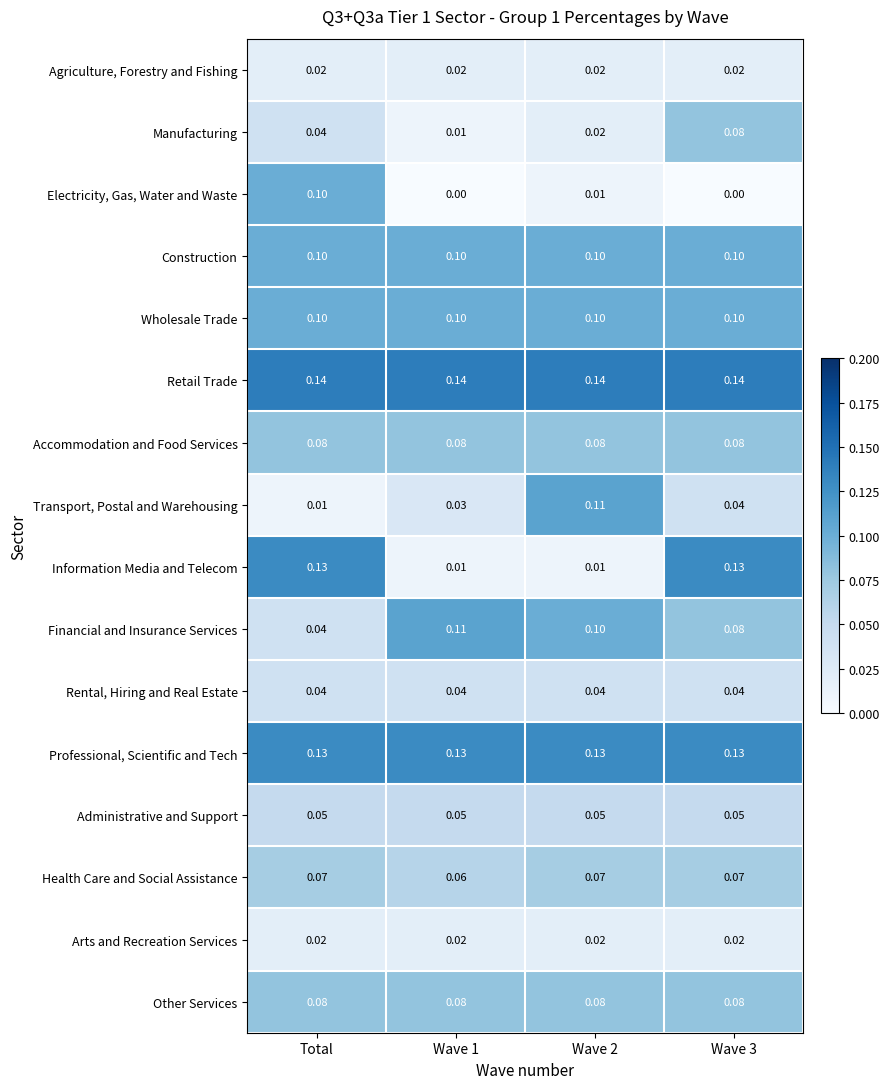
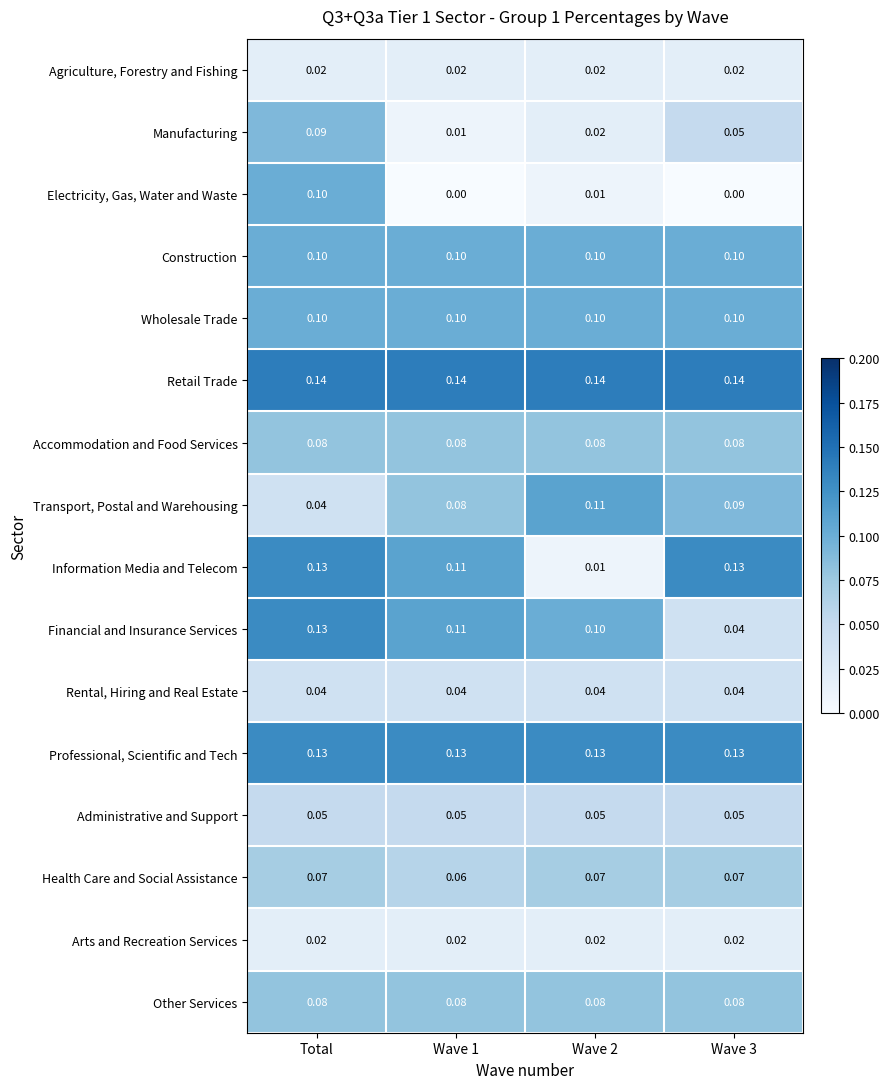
  {
    "Agriculture, Forestry and Fishing": {
      "Total": 0.02,
      "Wave 1": 0.02,
      "Wave 2": 0.02,
      "Wave 3": 0.02
    },
    "Manufacturing": {
-     "Total": 0.04,
+     "Total": 0.09,
      "Wave 1": 0.01,
      "Wave 2": 0.02,
-     "Wave 3": 0.08
+     "Wave 3": 0.05
    },
    "Electricity, Gas, Water and Waste": {
      "Total": 0.10,
      "Wave 1": 0.00,
      "Wave 2": 0.01,
      "Wave 3": 0.00
    },
    "Construction": {
      "Total": 0.10,
      "Wave 1": 0.10,
      "Wave 2": 0.10,
      "Wave 3": 0.10
    },
    "Wholesale Trade": {
      "Total": 0.10,
      "Wave 1": 0.10,
      "Wave 2": 0.10,
      "Wave 3": 0.10
    },
    "Retail Trade": {
      "Total": 0.14,
      "Wave 1": 0.14,
      "Wave 2": 0.14,
      "Wave 3": 0.14
    },
    "Accommodation and Food Services": {
      "Total": 0.08,
      "Wave 1": 0.08,
      "Wave 2": 0.08,
      "Wave 3": 0.08
    },
    "Transport, Postal and Warehousing": {
-     "Total": 0.01,
-     "Wave 1": 0.03,
+     "Total": 0.04,
+     "Wave 1": 0.08,
      "Wave 2": 0.11,
-     "Wave 3": 0.04
+     "Wave 3": 0.09
    },
    "Information Media and Telecom": {
      "Total": 0.13,
-     "Wave 1": 0.01,
+     "Wave 1": 0.11,
      "Wave 2": 0.01,
      "Wave 3": 0.13
    },
    "Financial and Insurance Services": {
-     "Total": 0.04,
+     "Total": 0.13,
      "Wave 1": 0.11,
      "Wave 2": 0.10,
-     "Wave 3": 0.08
+     "Wave 3": 0.04
    },
    "Rental, Hiring and Real Estate": {
      "Total": 0.04,
      "Wave 1": 0.04,
      "Wave 2": 0.04,
      "Wave 3": 0.04
    },
    "Professional, Scientific and Tech": {
      "Total": 0.13,
      "Wave 1": 0.13,
      "Wave 2": 0.13,
      "Wave 3": 0.13
    },
    "Administrative and Support": {
      "Total": 0.05,
      "Wave 1": 0.05,
      "Wave 2": 0.05,
      "Wave 3": 0.05
    },
    "Health Care and Social Assistance": {
      "Total": 0.07,
      "Wave 1": 0.06,
      "Wave 2": 0.07,
      "Wave 3": 0.07
    },
    "Arts and Recreation Services": {
      "Total": 0.02,
      "Wave 1": 0.02,
      "Wave 2": 0.02,
      "Wave 3": 0.02
    },
    "Other Services": {
      "Total": 0.08,
      "Wave 1": 0.08,
      "Wave 2": 0.08,
      "Wave 3": 0.08
    }
  }
